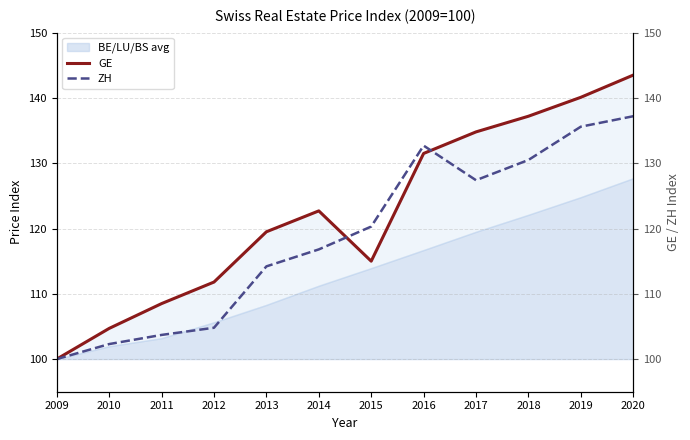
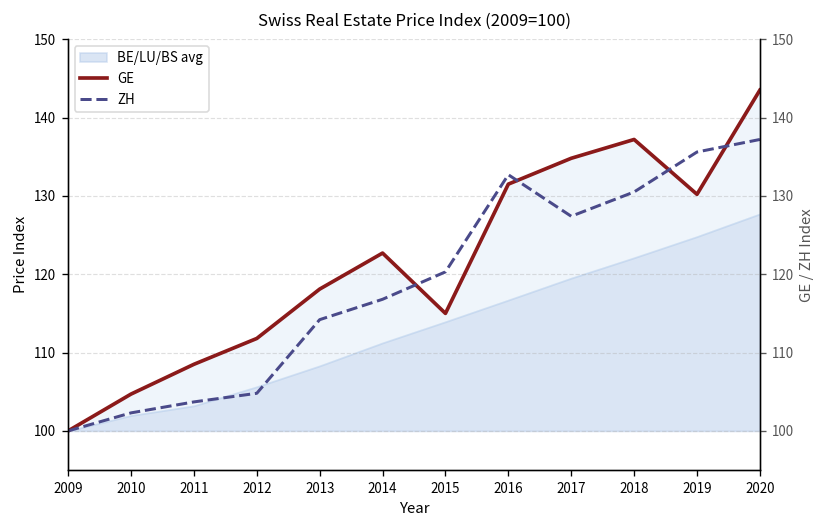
  {
    "GE": {
      "2010": 105,
      "2011": 109,
      "2012": 112,
-     "2013": 120,
+     "2013": 118,
      "2014": 123,
      "2015": 115,
      "2016": 132,
      "2017": 135,
      "2018": 137,
-     "2019": 140,
+     "2019": 130,
      "2020": 144
    },
    "BE/LU/BS avg": {
      "2011": 103,
      "2012": 106,
      "2013": 108,
      "2014": 111,
      "2015": 114,
      "2016": 117,
      "2017": 120,
      "2018": 122,
      "2019": 125,
      "2020": 128
    },
    "ZH": {
      "2011": 104,
      "2012": 105,
      "2013": 114,
      "2014": 117,
      "2015": 120,
      "2016": 133,
      "2017": 127,
      "2018": 131,
      "2019": 136,
      "2020": 137
    }
  }
